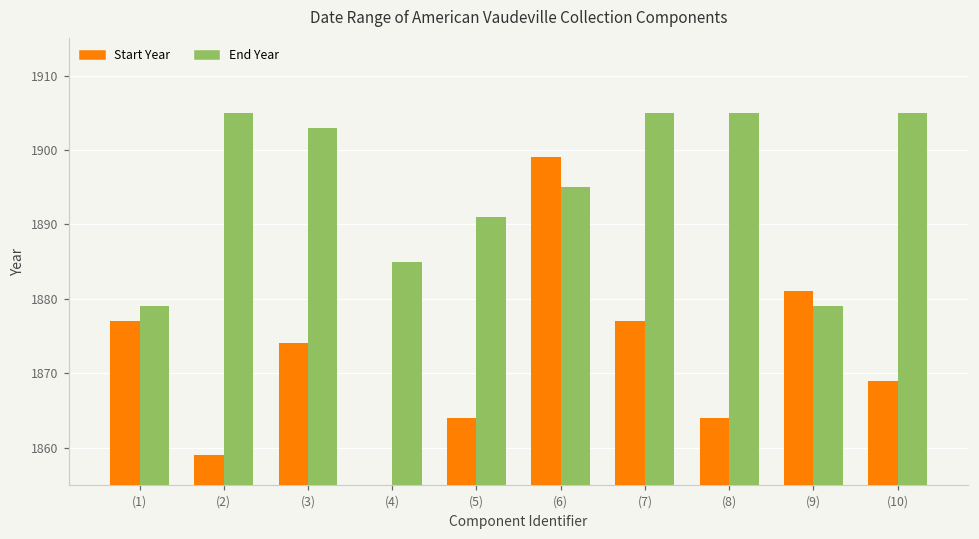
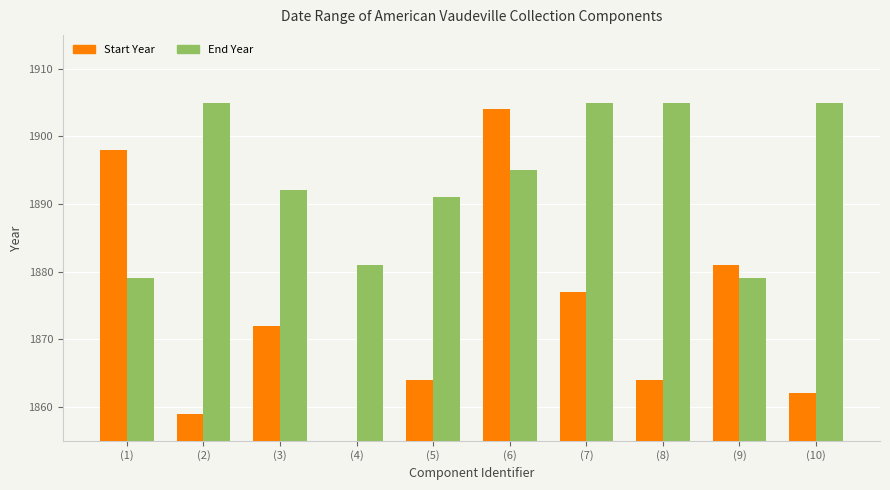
  {
    "Start Year": {
-     "(1)": 1877,
+     "(1)": 1898,
      "(2)": 1859,
-     "(3)": 1874,
+     "(3)": 1872,
      "(5)": 1864,
-     "(6)": 1899,
+     "(6)": 1904,
      "(7)": 1877,
      "(8)": 1864,
      "(9)": 1881,
-     "(10)": 1869
+     "(10)": 1862
    },
    "End Year": {
      "(1)": 1879,
      "(2)": 1905,
-     "(3)": 1903,
-     "(4)": 1885,
+     "(3)": 1892,
+     "(4)": 1881,
      "(5)": 1891,
      "(6)": 1895,
      "(7)": 1905,
      "(8)": 1905,
      "(9)": 1879,
      "(10)": 1905
    }
  }
